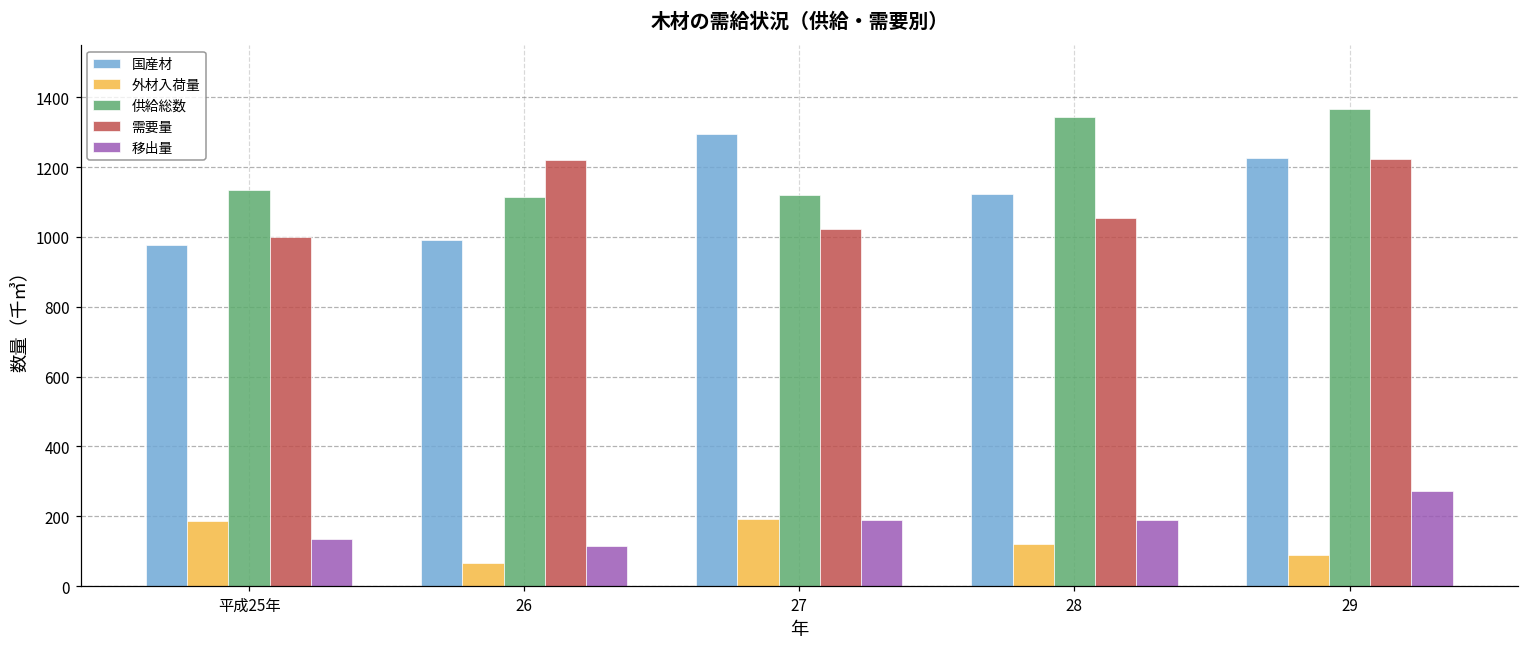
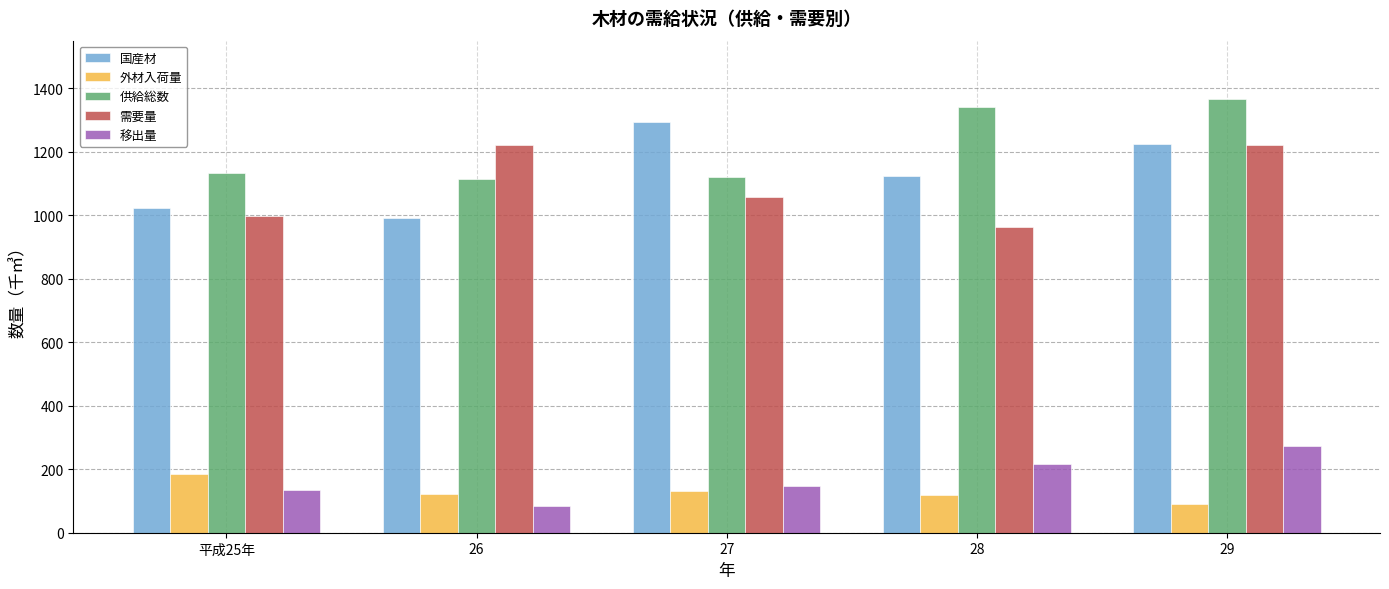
  {
    "国産材": {
-     "平成25年": 980,
+     "平成25年": 1020,
      "26": 990,
      "27": 1290,
      "28": 1120,
      "29": 1230
    },
    "外材入荷量": {
      "平成25年": 190,
-     "26": 70,
-     "27": 190,
+     "26": 120,
+     "27": 130,
      "28": 120,
      "29": 90
    },
    "供給総数": {
      "平成25年": 1130,
      "26": 1110,
      "27": 1120,
      "28": 1340,
      "29": 1370
    },
    "需要量": {
      "平成25年": 1000,
      "26": 1220,
-     "27": 1020,
-     "28": 1050,
+     "27": 1060,
+     "28": 960,
      "29": 1220
    },
    "移出量": {
      "平成25年": 130,
-     "26": 110,
-     "27": 190,
-     "28": 190,
+     "26": 90,
+     "27": 150,
+     "28": 220,
      "29": 270
    }
  }
